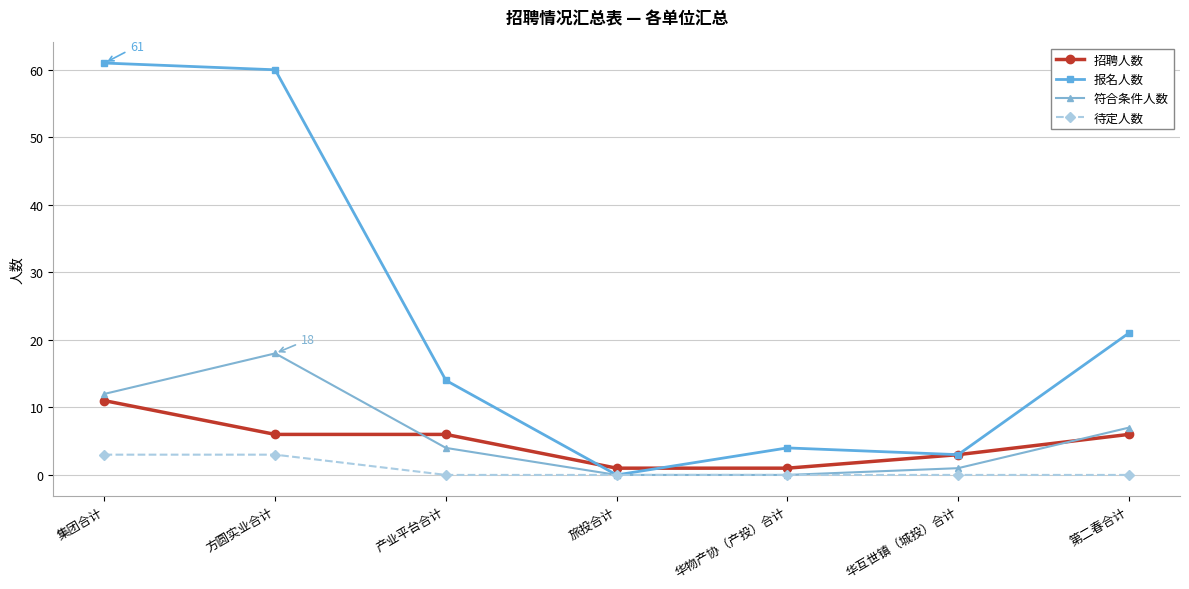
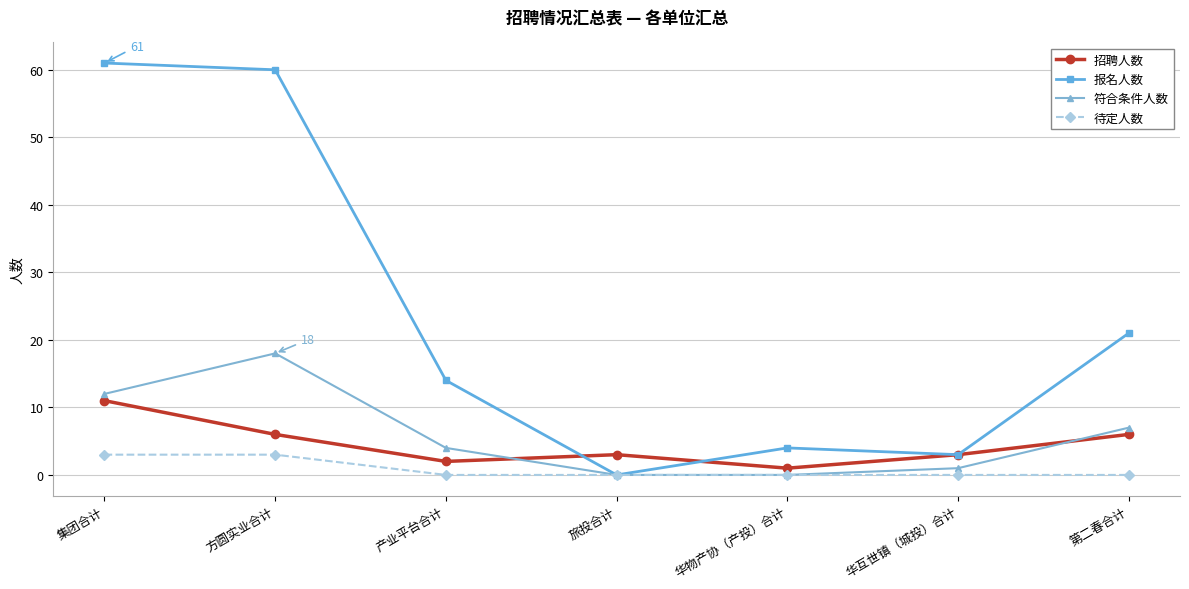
  {
    "招聘人数": {
      "集团合计": 11,
      "方圆实业合计": 6,
-     "产业平台合计": 6,
-     "旅投合计": 1,
+     "产业平台合计": 2,
+     "旅投合计": 3,
      "华物产协（产投）合计": 1,
      "第二春合计": 6
    }
  }
